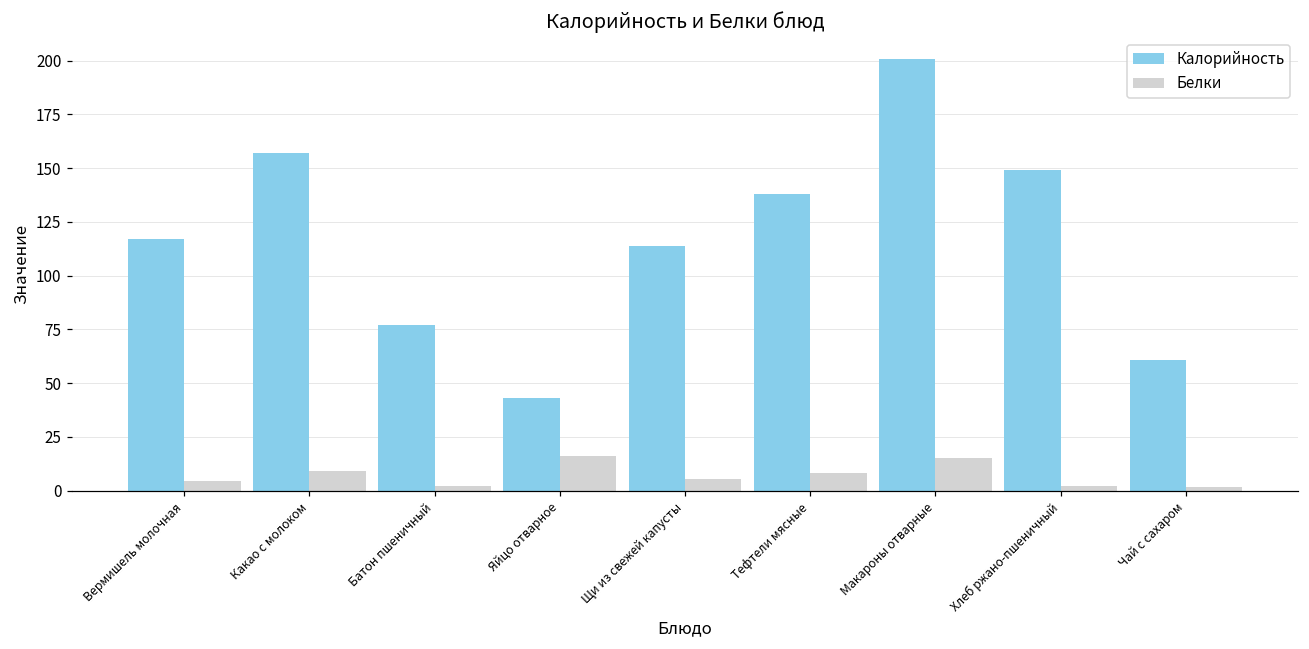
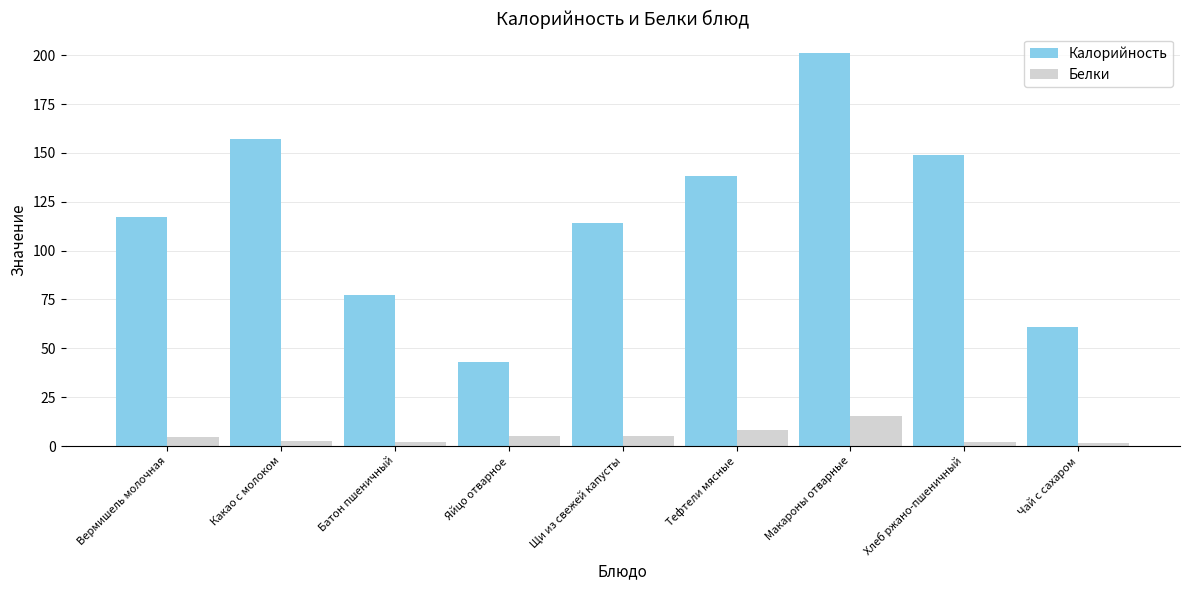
  {
    "Калорийность": {
      "Вермишель молочная": 117,
      "Какао с молоком": 157,
      "Батон пшеничный": 77,
      "Яйцо отварное": 43,
      "Щи из свежей капусты": 114,
      "Тефтели мясные": 138,
      "Макароны отварные": 201,
      "Хлеб ржано-пшеничный": 149,
      "Чай с сахаром": 61
    },
    "Белки": {
      "Вермишель молочная": 4,
-     "Какао с молоком": 9,
+     "Какао с молоком": 3,
      "Батон пшеничный": 2,
-     "Яйцо отварное": 16,
+     "Яйцо отварное": 5,
      "Щи из свежей капусты": 5,
      "Тефтели мясные": 8,
      "Макароны отварные": 15,
      "Хлеб ржано-пшеничный": 2,
      "Чай с сахаром": 2
    }
  }
